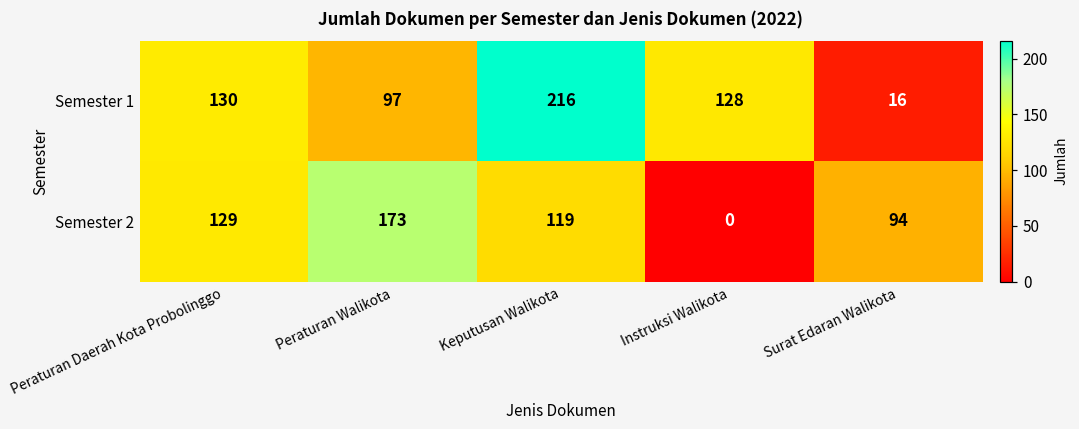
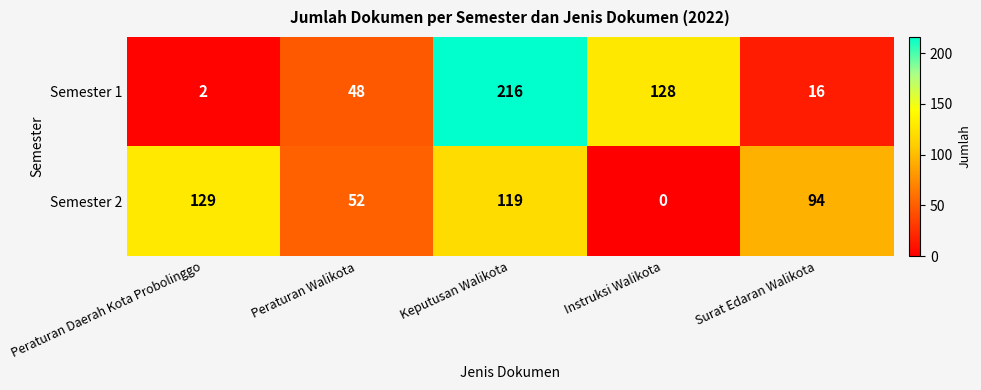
  {
    "Semester 1": {
-     "Peraturan Daerah Kota Probolinggo": 130,
-     "Peraturan Walikota": 97,
+     "Peraturan Daerah Kota Probolinggo": 2,
+     "Peraturan Walikota": 48,
      "Keputusan Walikota": 216,
      "Instruksi Walikota": 128,
      "Surat Edaran Walikota": 16
    },
    "Semester 2": {
      "Peraturan Daerah Kota Probolinggo": 129,
-     "Peraturan Walikota": 173,
+     "Peraturan Walikota": 52,
      "Keputusan Walikota": 119,
      "Instruksi Walikota": 0,
      "Surat Edaran Walikota": 94
    }
  }
